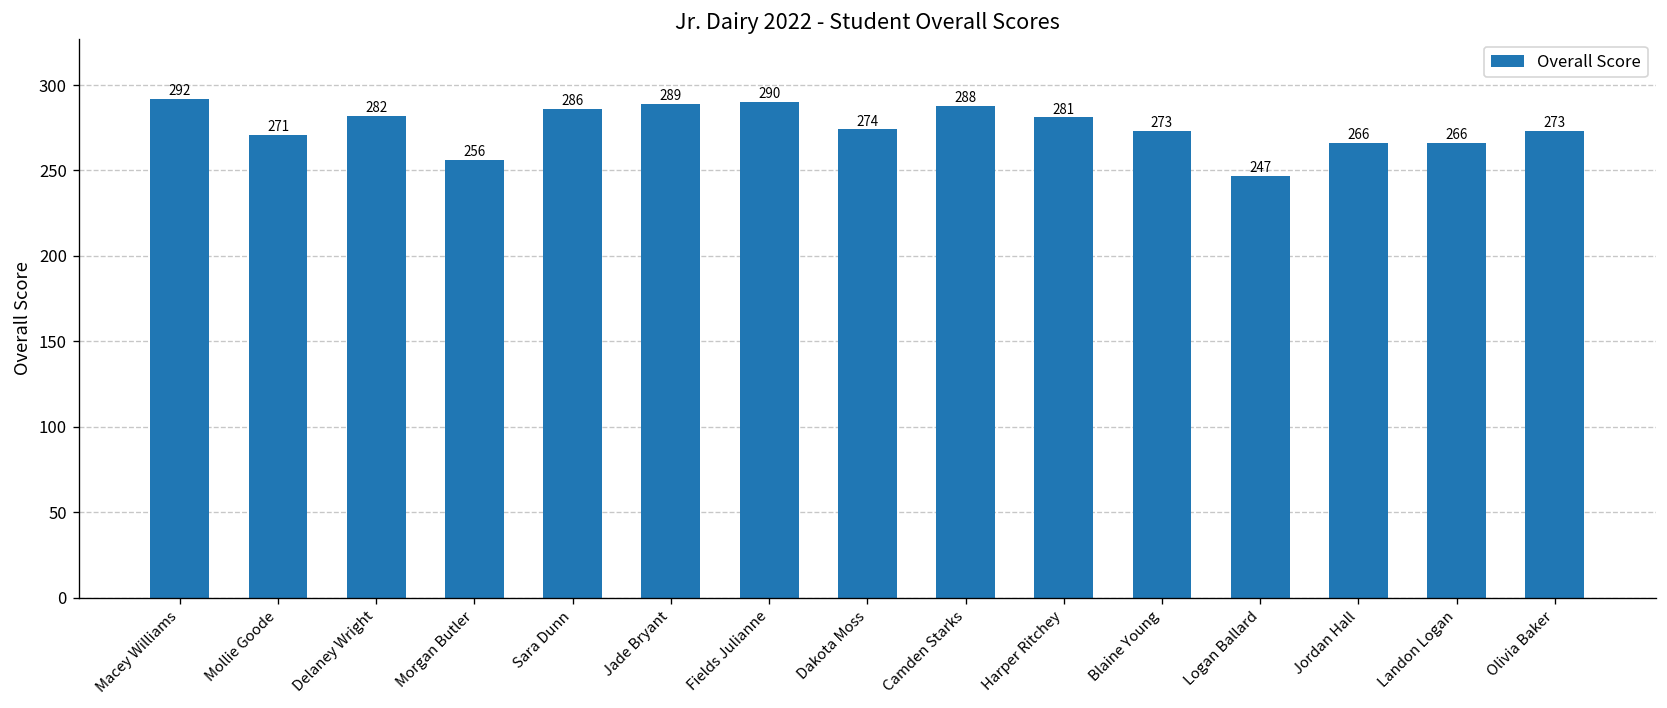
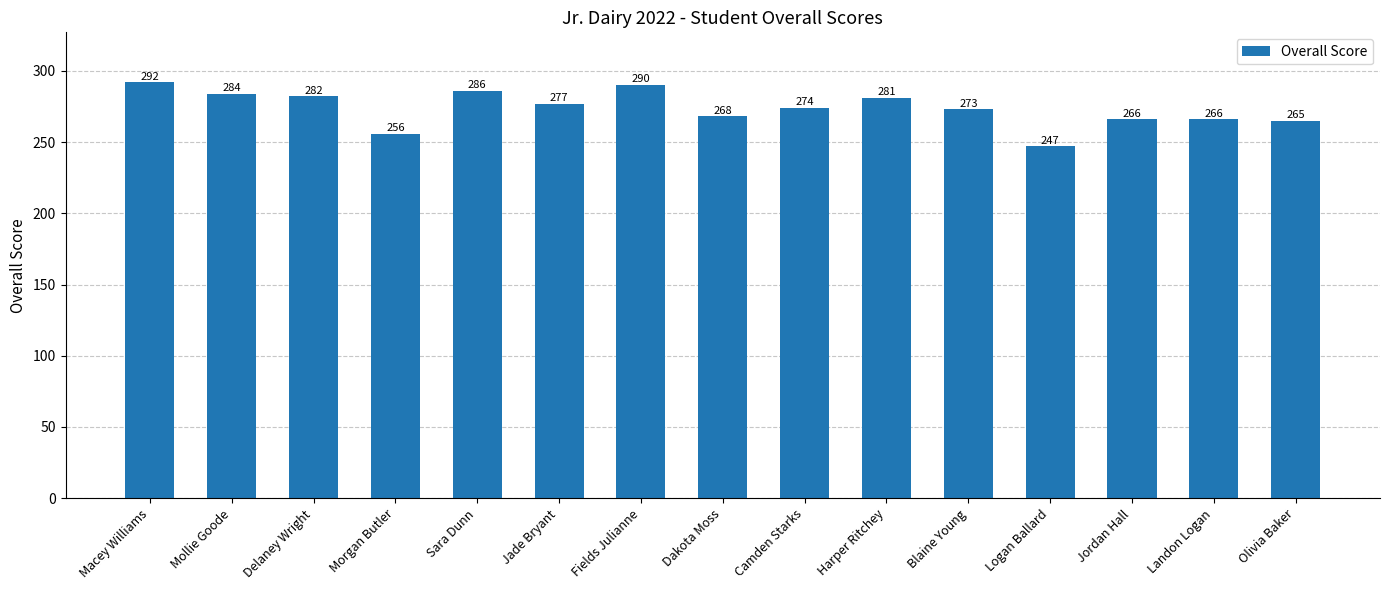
  {
    "Macey Williams": 292,
-   "Mollie Goode": 271,
+   "Mollie Goode": 284,
    "Delaney Wright": 282,
    "Morgan Butler": 256,
    "Sara Dunn": 286,
-   "Jade Bryant": 289,
+   "Jade Bryant": 277,
    "Fields Julianne": 290,
-   "Dakota Moss": 274,
-   "Camden Starks": 288,
+   "Dakota Moss": 268,
+   "Camden Starks": 274,
    "Harper Ritchey": 281,
    "Blaine Young": 273,
    "Logan Ballard": 247,
    "Jordan Hall": 266,
    "Landon Logan": 266,
-   "Olivia Baker": 273
+   "Olivia Baker": 265
  }
